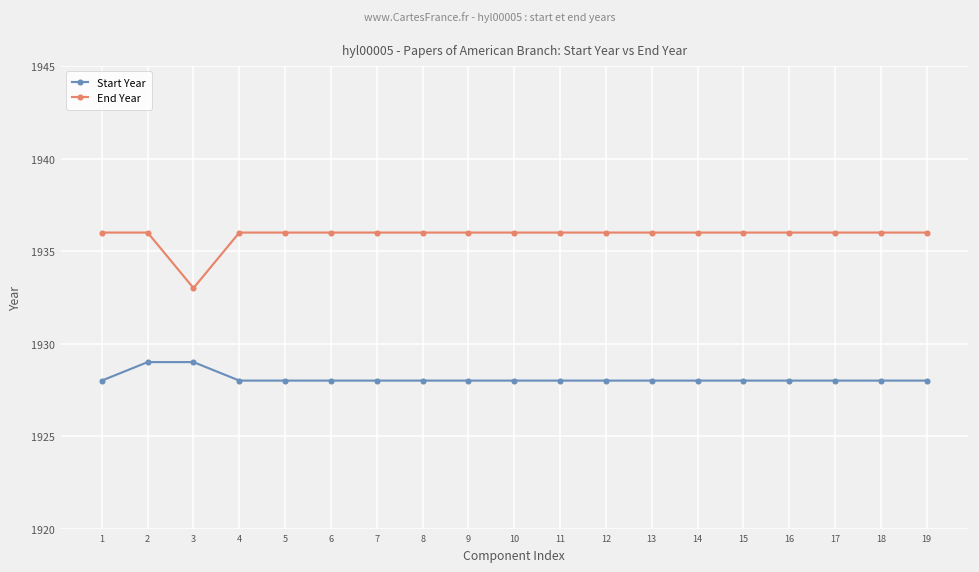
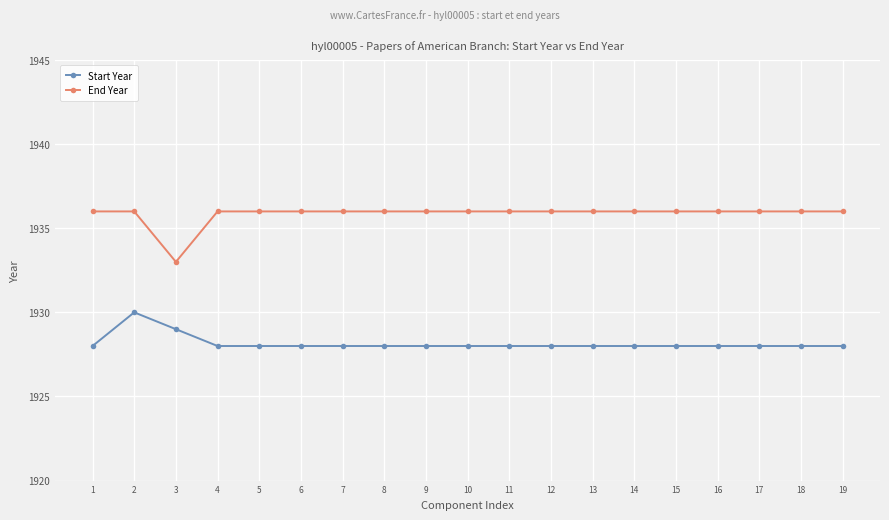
  {
    "Start Year": {
      "1": 1928,
-     "2": 1929,
+     "2": 1930,
      "3": 1929,
      "4": 1928,
      "5": 1928,
      "6": 1928,
      "7": 1928,
      "8": 1928,
      "9": 1928,
      "10": 1928,
      "11": 1928,
      "12": 1928,
      "13": 1928,
      "14": 1928,
      "15": 1928,
      "16": 1928,
      "17": 1928,
      "18": 1928,
      "19": 1928
    },
    "End Year": {
      "1": 1936,
      "2": 1936,
      "3": 1933,
      "4": 1936,
      "5": 1936,
      "6": 1936,
      "7": 1936,
      "8": 1936,
      "9": 1936,
      "10": 1936,
      "11": 1936,
      "12": 1936,
      "13": 1936,
      "14": 1936,
      "15": 1936,
      "16": 1936,
      "17": 1936,
      "18": 1936,
      "19": 1936
    }
  }
